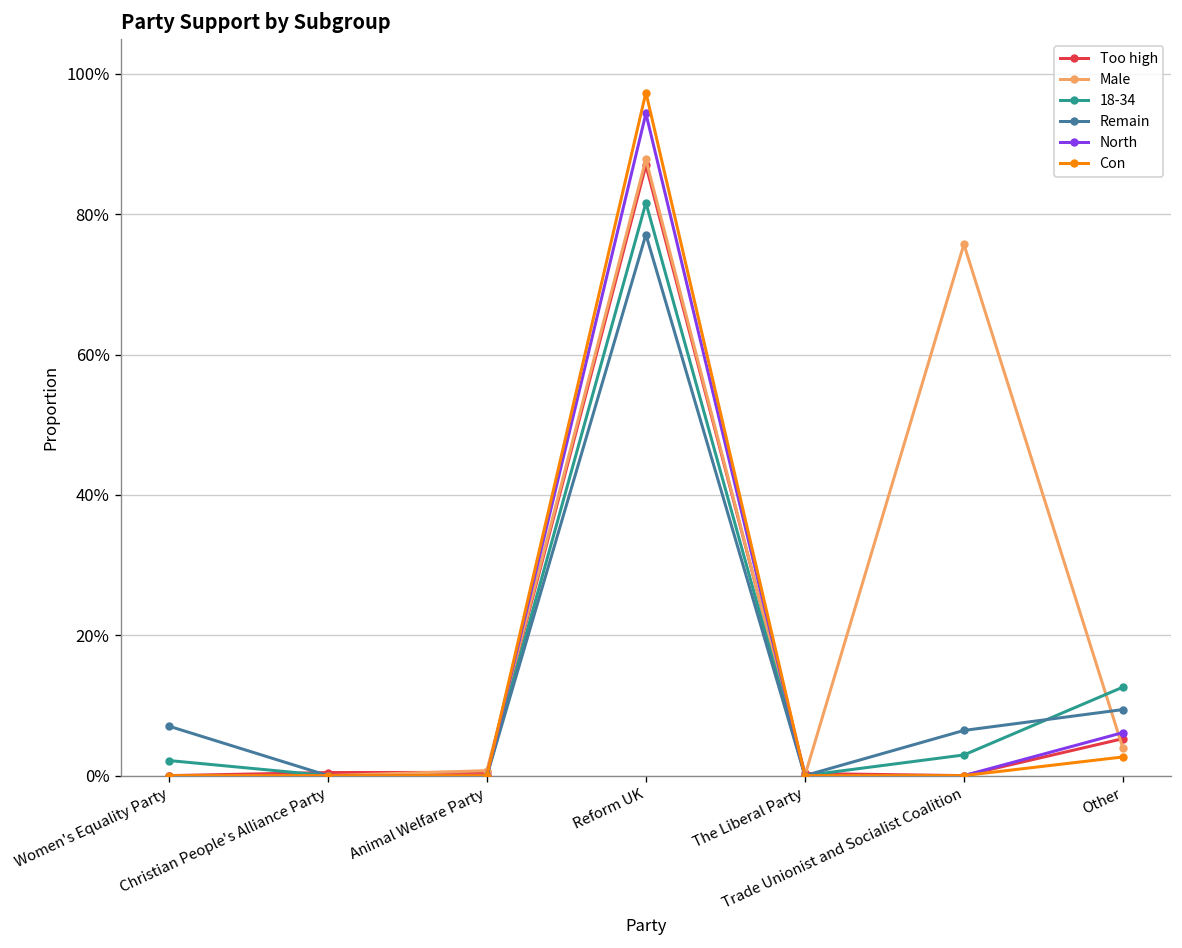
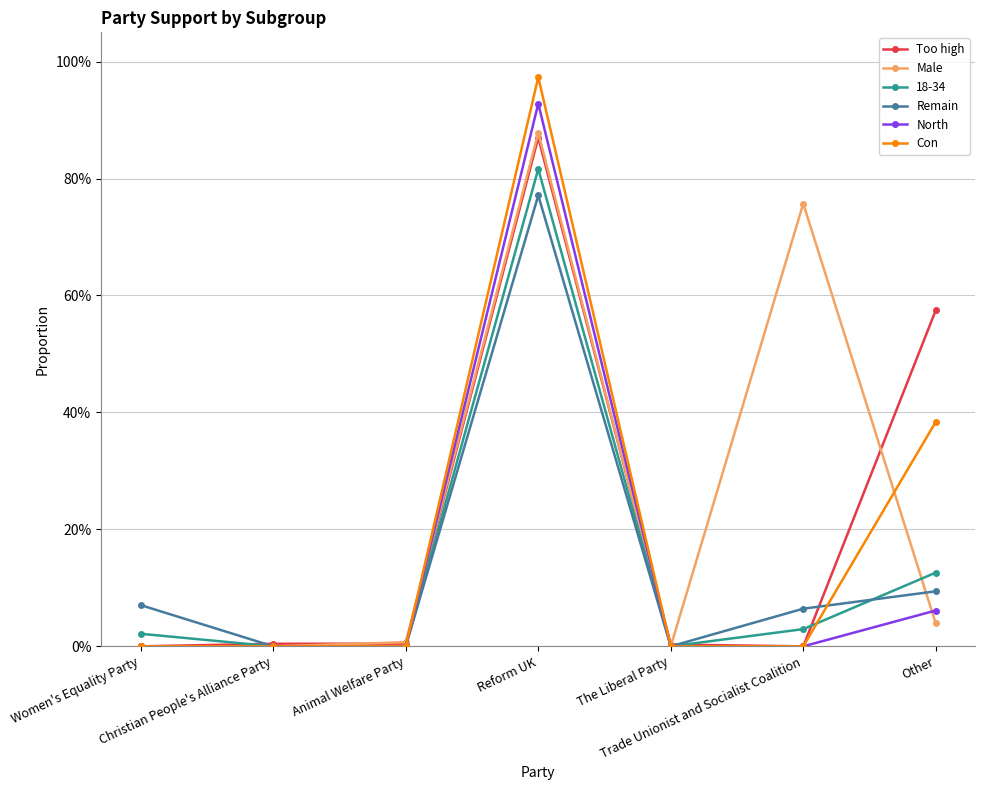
  {
    "Too high": {
      "Reform UK": "87%",
-     "Other": "5%"
+     "Other": "57%"
    },
    "Male": {
      "Reform UK": "88%",
      "Trade Unionist and Socialist Coalition": "76%",
      "Other": "4%"
    },
    "North": {
-     "Reform UK": "94%",
+     "Reform UK": "93%",
      "Other": "6%"
    },
    "Con": {
      "Reform UK": "97%",
-     "Other": "3%"
+     "Other": "38%"
    }
  }
